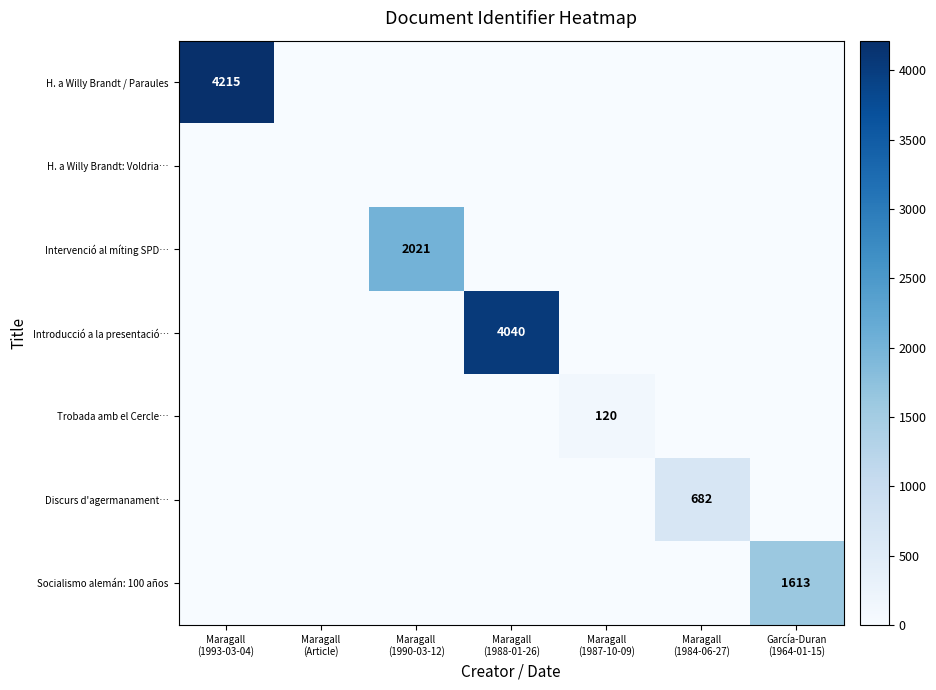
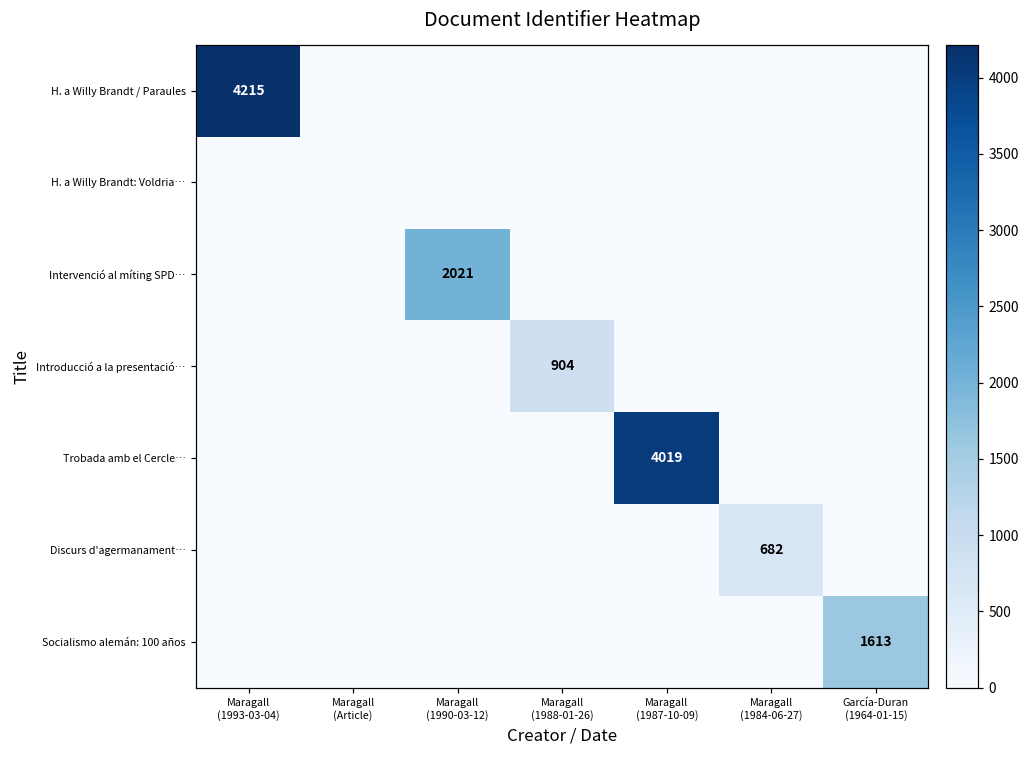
  {
    "H. a Willy Brandt / Paraules": {
      "Maragall (1993-03-04)": 4215
    },
    "Intervenció al míting SPD…": {
      "Maragall (1990-03-12)": 2021
    },
    "Introducció a la presentació…": {
-     "Maragall (1988-01-26)": 4040
+     "Maragall (1988-01-26)": 904
    },
    "Trobada amb el Cercle…": {
-     "Maragall (1987-10-09)": 120
+     "Maragall (1987-10-09)": 4019
    },
    "Discurs d'agermanament…": {
      "Maragall (1984-06-27)": 682
    },
    "Socialismo alemán: 100 años": {
      "García-Duran (1964-01-15)": 1613
    }
  }
